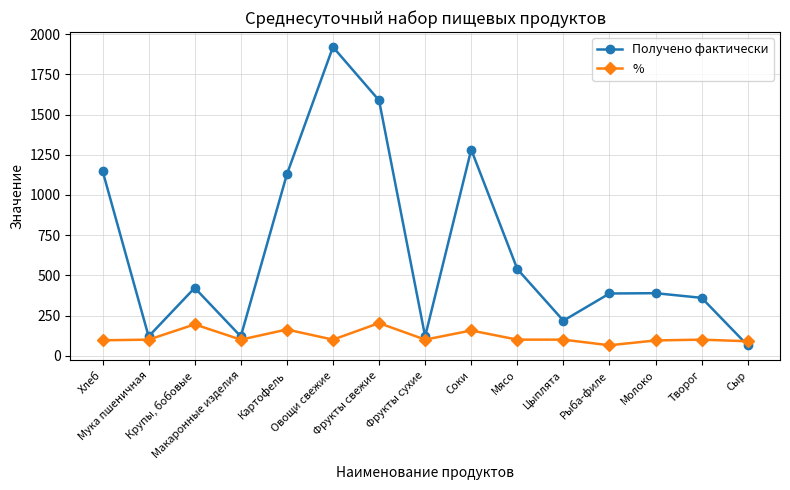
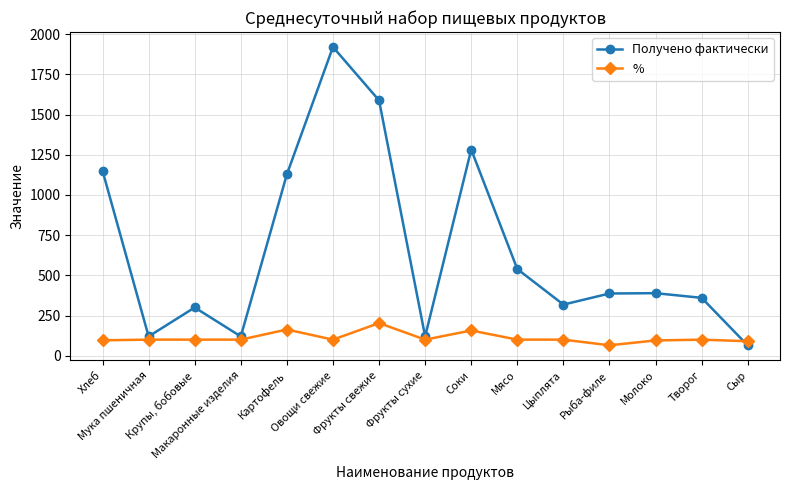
  {
    "Получено фактически": {
      "Хлеб": 1150,
      "Мука пшеничная": 120,
-     "Крупы, бобовые": 420,
+     "Крупы, бобовые": 300,
      "Макаронные изделия": 120,
      "Картофель": 1130,
      "Овощи свежие": 1920,
      "Фрукты свежие": 1590,
      "Фрукты сухие": 120,
      "Соки": 1280,
      "Мясо": 540,
-     "Цыплята": 220,
+     "Цыплята": 320,
      "Рыба-филе": 390,
      "Молоко": 390,
      "Творог": 360,
      "Сыр": 60
    },
    "%": {
      "Хлеб": 100,
      "Мука пшеничная": 100,
-     "Крупы, бобовые": 200,
+     "Крупы, бобовые": 100,
      "Макаронные изделия": 100,
      "Картофель": 160,
      "Овощи свежие": 100,
      "Фрукты свежие": 200,
      "Фрукты сухие": 100,
      "Соки": 160,
      "Мясо": 100,
      "Цыплята": 100,
      "Рыба-филе": 70,
      "Молоко": 100,
      "Творог": 100,
      "Сыр": 90
    }
  }
